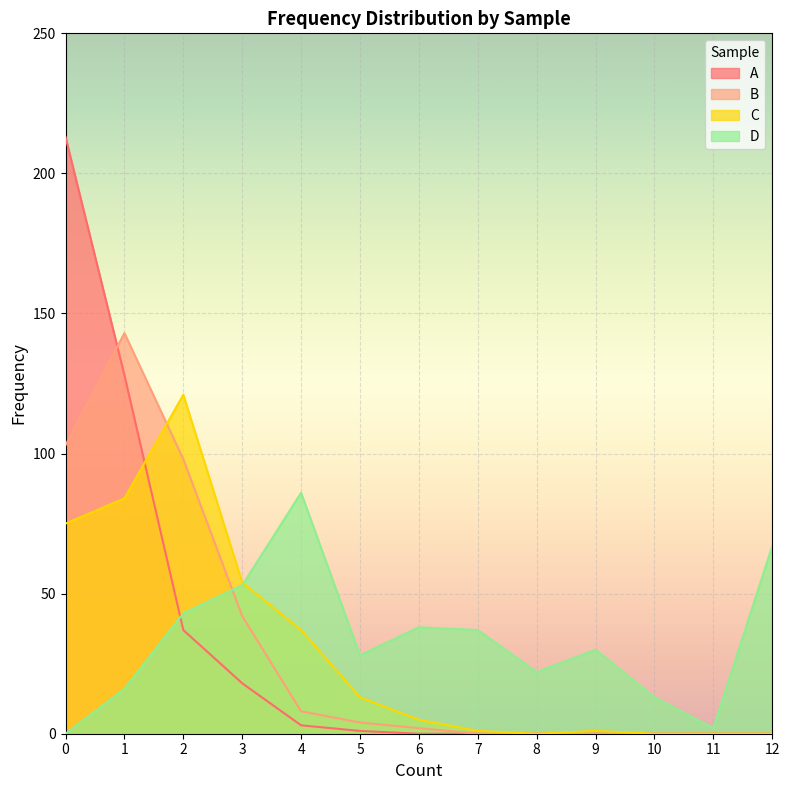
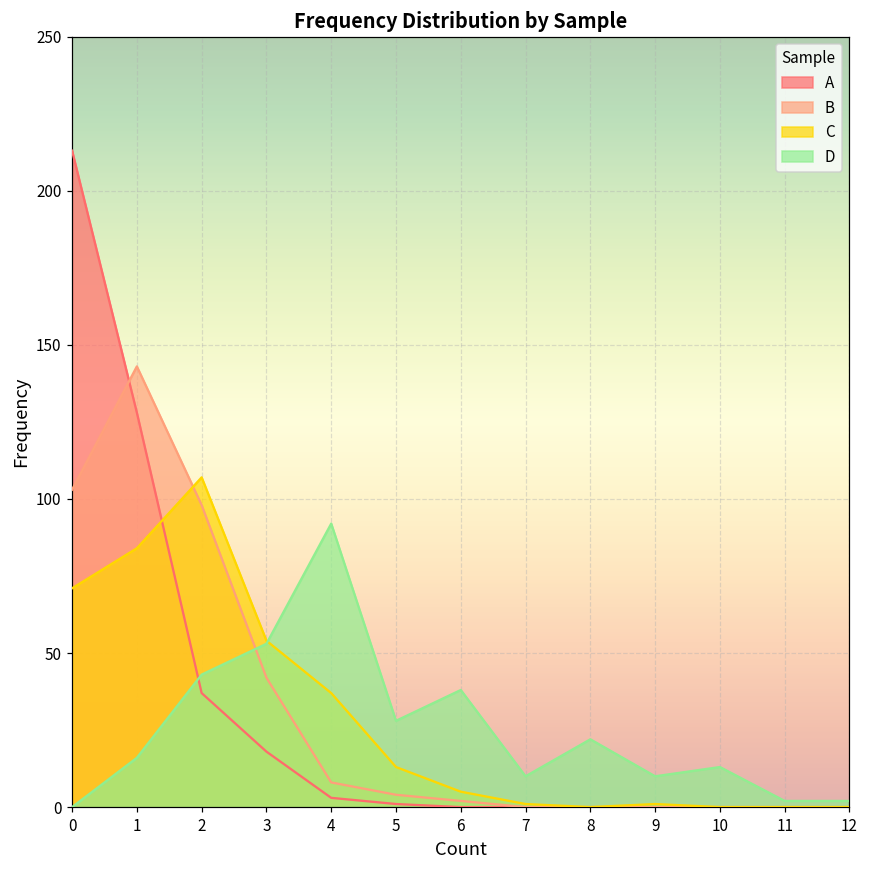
  {
    "C": {
-     "0": 75,
+     "0": 71,
      "1": 84,
-     "2": 121,
+     "2": 107,
      "3": 54,
      "4": 37,
      "5": 13,
      "6": 5,
      "7": 1,
      "9": 1
    },
    "D": {
      "0": 0,
      "1": 16,
      "2": 43,
      "3": 53,
-     "4": 86,
+     "4": 92,
      "5": 28,
      "6": 38,
-     "7": 37,
+     "7": 10,
      "8": 22,
-     "9": 30,
+     "9": 10,
      "10": 13,
      "11": 2,
-     "12": 67
+     "12": 2
    }
  }
